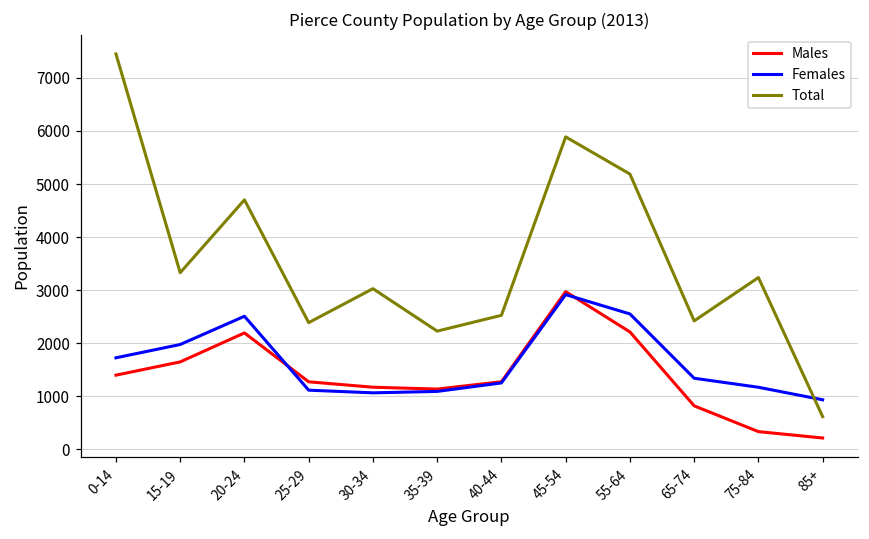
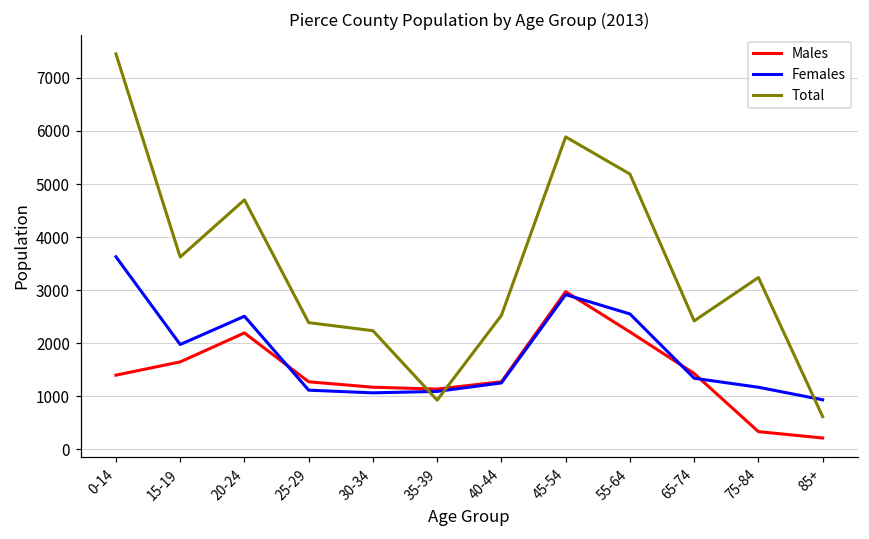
  {
    "Males": {
      "0-14": 1400,
      "15-19": 1600,
      "20-24": 2200,
      "25-29": 1300,
      "30-34": 1200,
      "45-54": 3000,
      "55-64": 2200,
-     "65-74": 800,
+     "65-74": 1400,
      "75-84": 300,
      "85+": 200
    },
    "Females": {
-     "0-14": 1700,
+     "0-14": 3600,
      "15-19": 2000,
      "20-24": 2500,
      "25-29": 1100,
      "30-34": 1100,
      "45-54": 2900,
      "55-64": 2600,
      "65-74": 1300,
      "75-84": 1200,
      "85+": 900
    },
    "Total": {
      "0-14": 7500,
-     "15-19": 3300,
+     "15-19": 3600,
      "20-24": 4700,
      "25-29": 2400,
-     "30-34": 3000,
-     "35-39": 2200,
+     "30-34": 2200,
+     "35-39": 900,
      "40-44": 2500,
      "45-54": 5900,
      "55-64": 5200,
      "65-74": 2400,
      "75-84": 3200,
      "85+": 600
    }
  }
